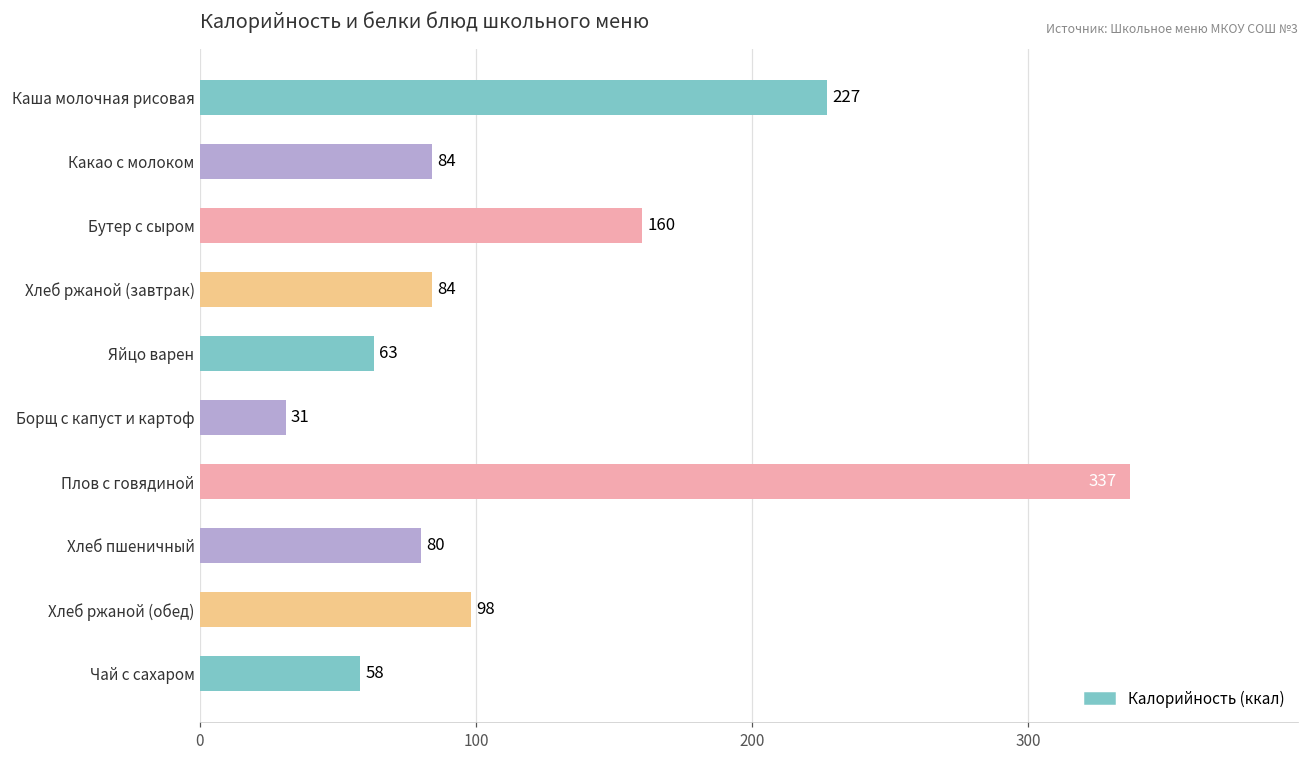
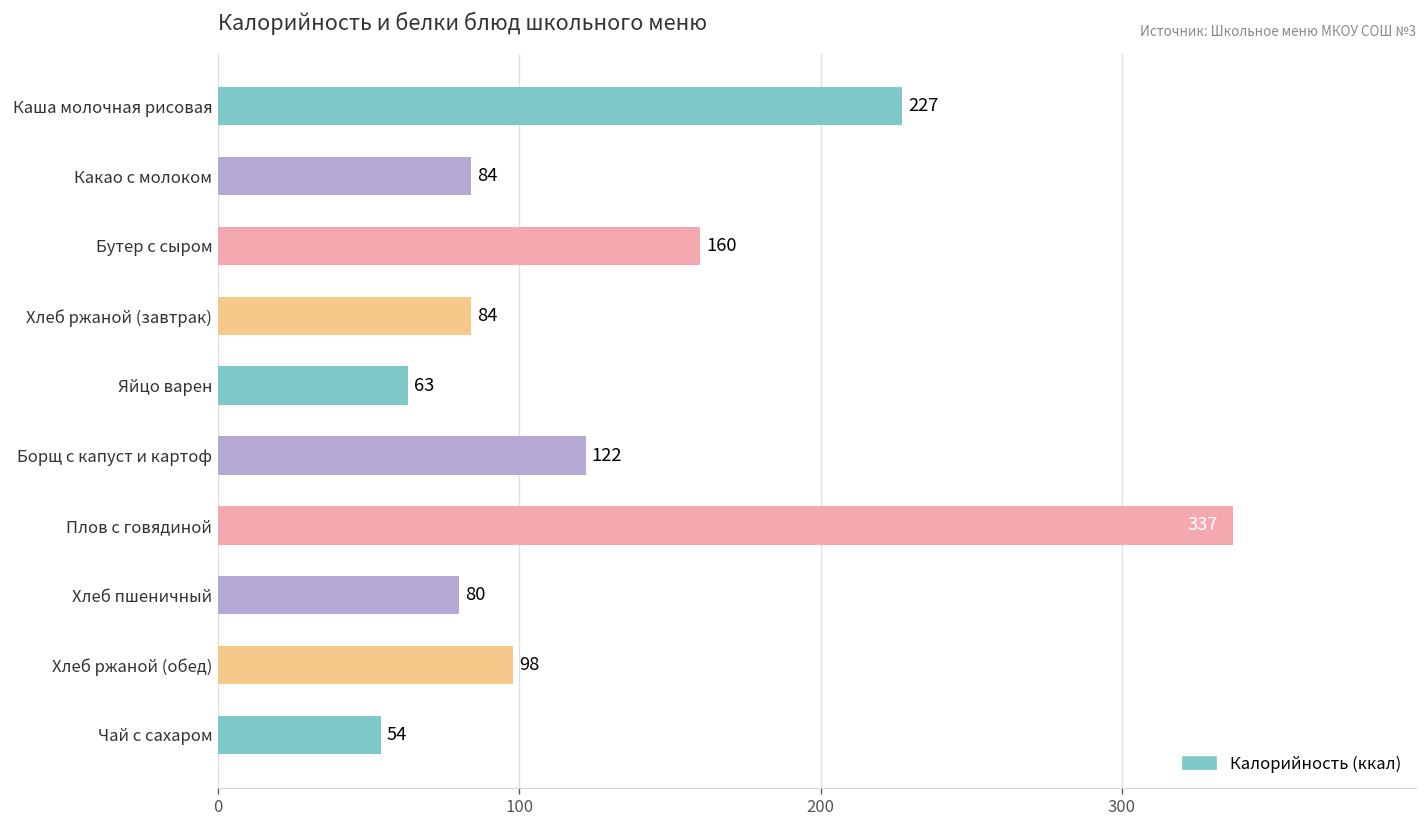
  {
    "Каша молочная рисовая": 227,
    "Какао с молоком": 84,
    "Бутер с сыром": 160,
    "Хлеб ржаной (завтрак)": 84,
    "Яйцо варен": 63,
-   "Борщ с капуст и картоф": 31,
+   "Борщ с капуст и картоф": 122,
    "Плов с говядиной": 337,
    "Хлеб пшеничный": 80,
    "Хлеб ржаной (обед)": 98,
-   "Чай с сахаром": 58
+   "Чай с сахаром": 54
  }
